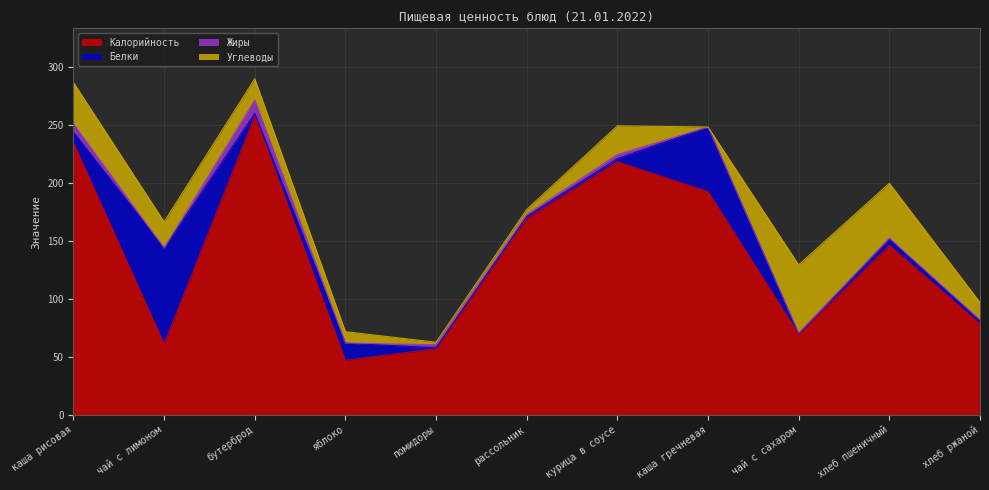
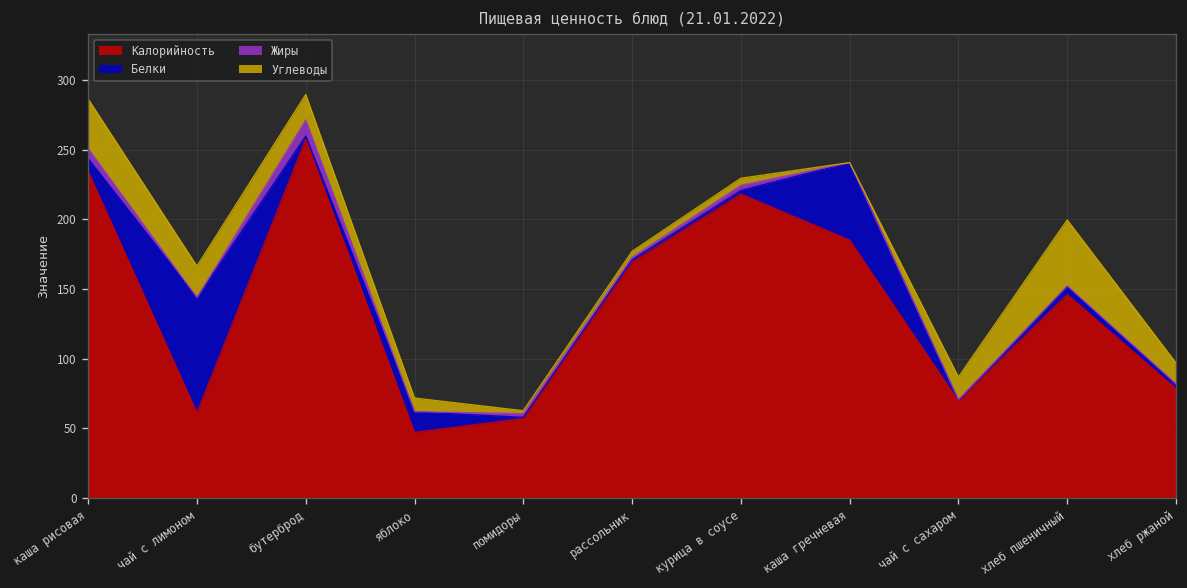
  {
    "Калорийность": {
      "каша рисовая": 234,
      "чай с лимоном": 61,
      "бутерброд": 257,
      "яблоко": 47,
      "курица в соусе": 218,
-     "каша гречневая": 192,
+     "каша гречневая": 185,
      "хлеб пшеничный": 146,
      "хлеб ржаной": 78
    },
    "Белки": {
      "каша рисовая": 9,
      "бутерброд": 2,
      "курица в соусе": 3
    },
    "Жиры": {
      "каша рисовая": 7,
      "бутерброд": 12,
      "курица в соусе": 4
    },
    "Углеводы": {
      "каша рисовая": 36,
      "чай с лимоном": 23,
      "бутерброд": 18,
      "яблоко": 10,
      "рассольник": 4,
-     "курица в соусе": 25,
-     "чай с сахаром": 59,
+     "курица в соусе": 5,
+     "чай с сахаром": 16,
      "хлеб пшеничный": 47,
      "хлеб ржаной": 15
    }
  }
